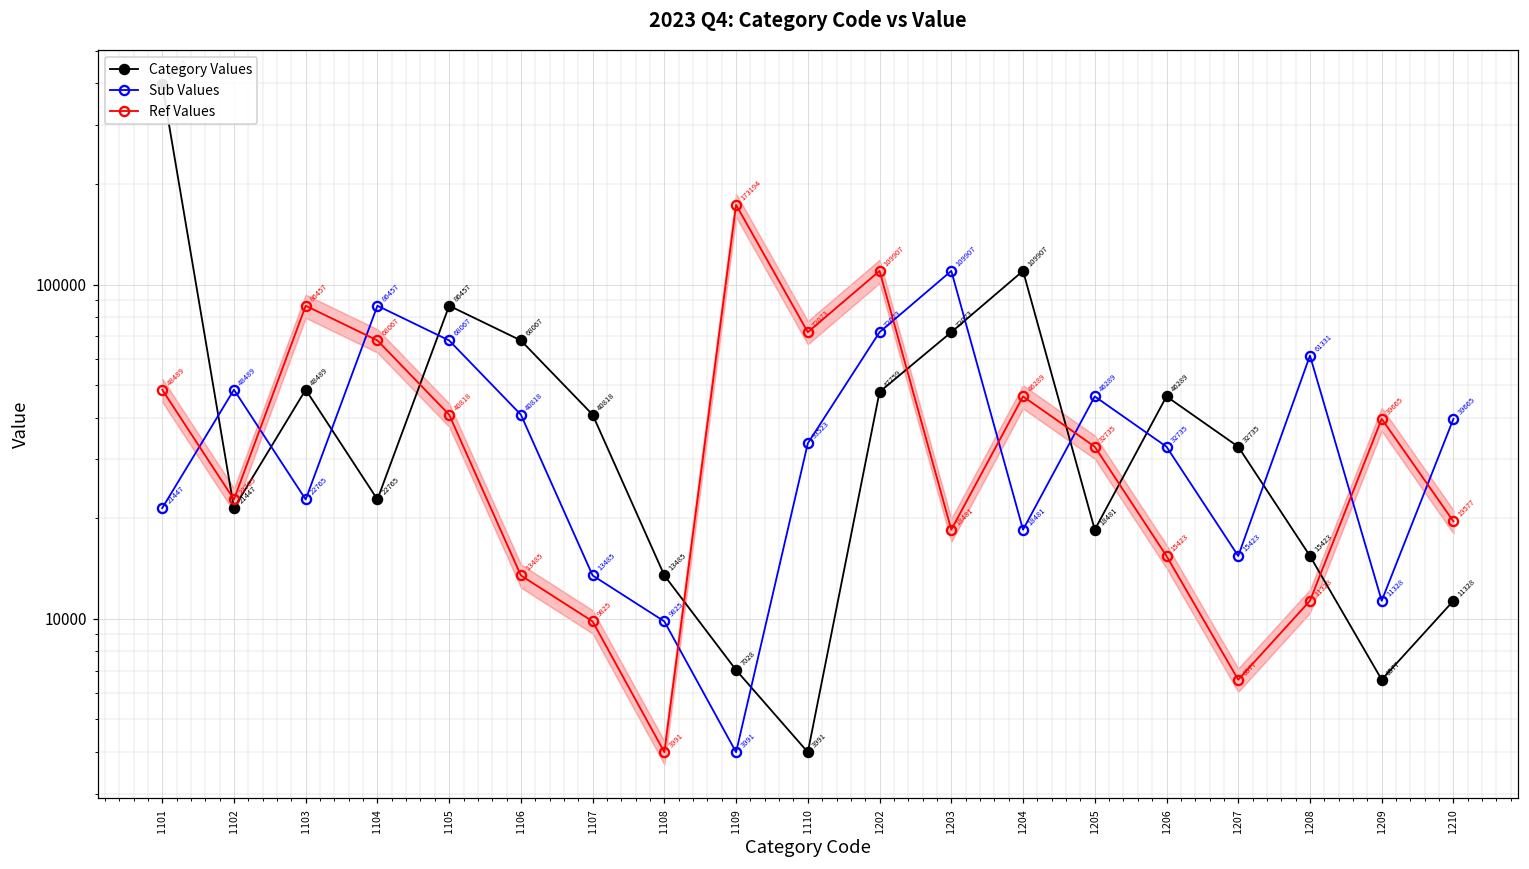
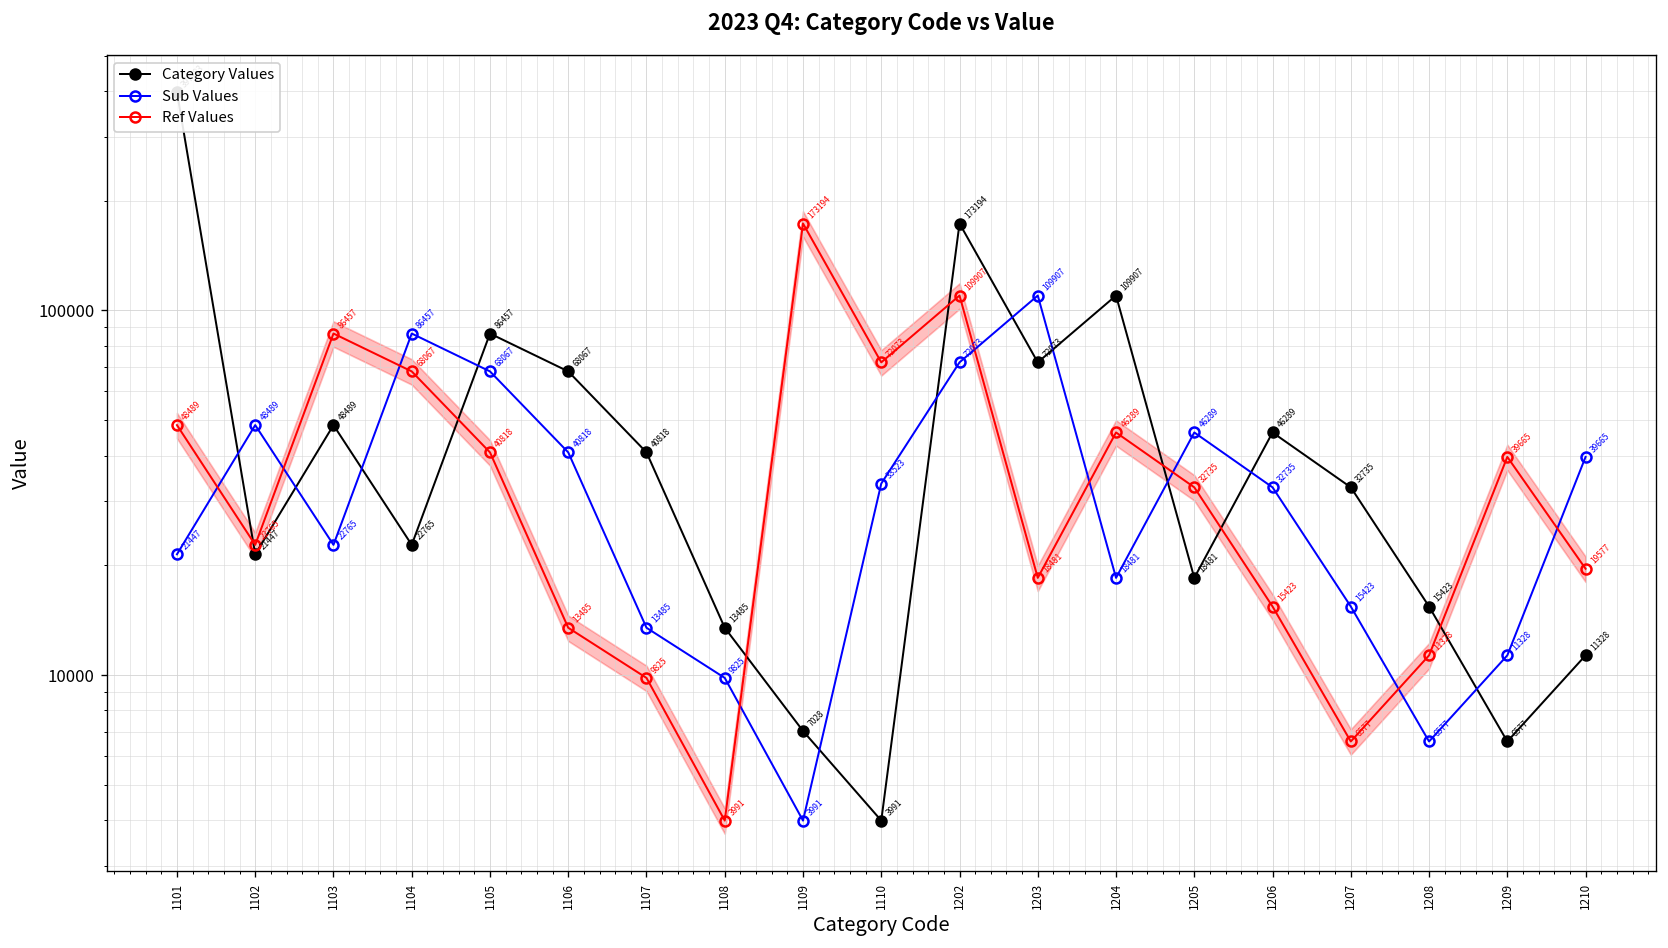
  {
    "Category Values": {
      "1103": 48489,
      "1104": 22765,
      "1105": 86457,
      "1106": 68067,
      "1107": 40818,
      "1108": 13485,
      "1109": 7028,
      "1110": 3991,
-     "1202": 47759,
+     "1202": 173194,
      "1203": 72073,
      "1204": 109907,
      "1205": 18481,
      "1206": 46289,
      "1207": 32735,
      "1208": 15423,
      "1209": 6577,
      "1210": 11328
    },
    "Sub Values": {
      "1101": 21447,
      "1102": 48489,
      "1103": 22765,
      "1104": 86457,
      "1105": 68067,
      "1106": 40818,
      "1107": 13485,
      "1108": 9825,
      "1109": 3991,
      "1110": 33523,
      "1202": 72073,
      "1203": 109907,
      "1204": 18481,
      "1205": 46289,
      "1206": 32735,
      "1207": 15423,
-     "1208": 61331,
+     "1208": 6577,
      "1209": 11328,
      "1210": 39665
    }
  }
